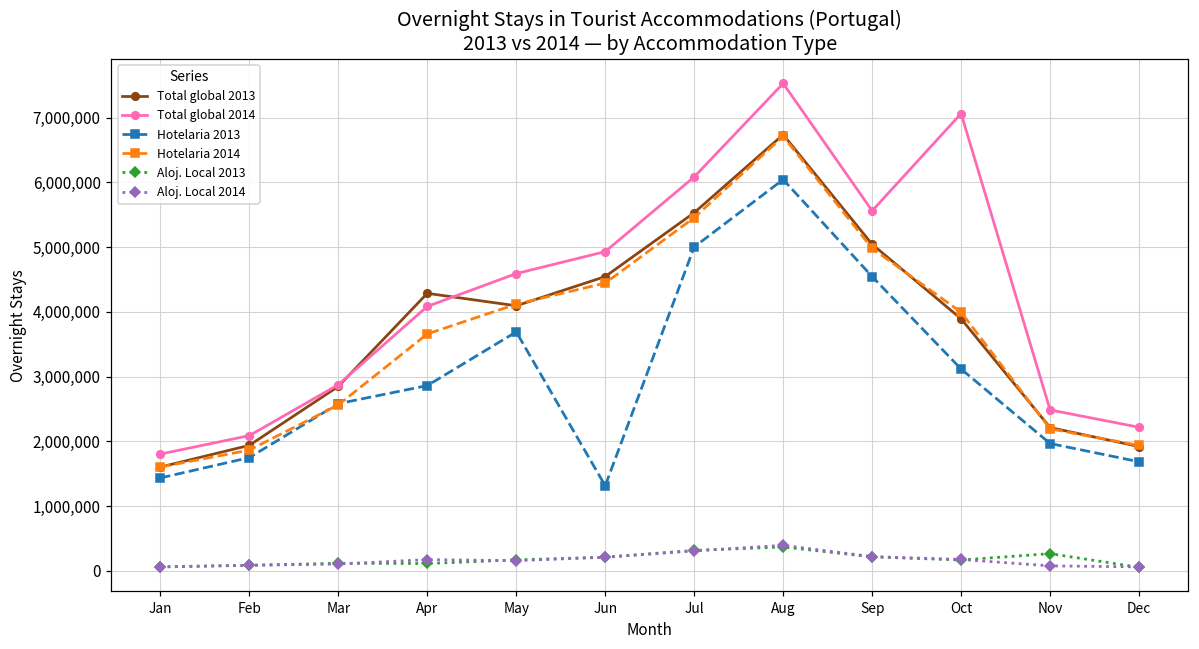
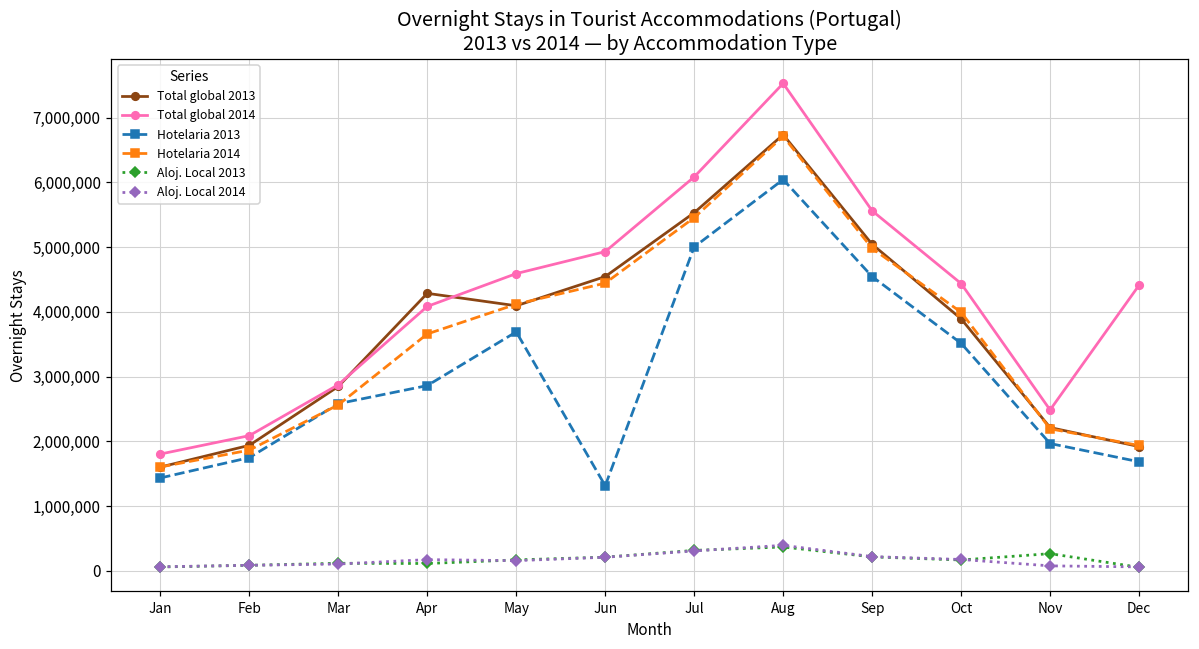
  {
    "Total global 2013": {
      "Feb": "1,900,000",
      "Apr": "4,300,000",
      "Jun": "4,500,000",
      "Jul": "5,500,000",
      "Sep": "5,000,000",
      "Oct": "3,900,000"
    },
    "Total global 2014": {
      "Jan": "1,800,000",
      "Feb": "2,100,000",
      "Apr": "4,100,000",
      "May": "4,600,000",
      "Jun": "4,900,000",
      "Jul": "6,100,000",
      "Aug": "7,500,000",
      "Sep": "5,600,000",
-     "Oct": "7,100,000",
+     "Oct": "4,400,000",
      "Nov": "2,500,000",
-     "Dec": "2,200,000"
+     "Dec": "4,400,000"
    },
    "Hotelaria 2013": {
      "Jan": "1,400,000",
      "Feb": "1,700,000",
      "Apr": "2,900,000",
      "May": "3,700,000",
      "Jun": "1,300,000",
      "Jul": "5,000,000",
      "Aug": "6,000,000",
      "Sep": "4,500,000",
-     "Oct": "3,100,000",
+     "Oct": "3,500,000",
      "Nov": "2,000,000",
      "Dec": "1,700,000"
    },
    "Hotelaria 2014": {
      "Feb": "1,900,000",
      "Apr": "3,700,000",
      "Jun": "4,400,000",
      "Jul": "5,500,000",
      "Sep": "5,000,000",
      "Oct": "4,000,000"
    },
    "Aloj. Local 2013": {
      "Apr": "100,000",
      "Nov": "300,000"
    },
    "Aloj. Local 2014": {
      "Apr": "200,000",
      "Nov": "100,000"
    }
  }
